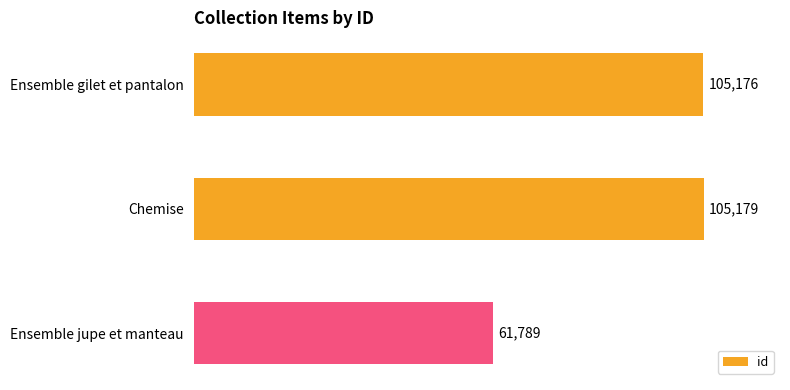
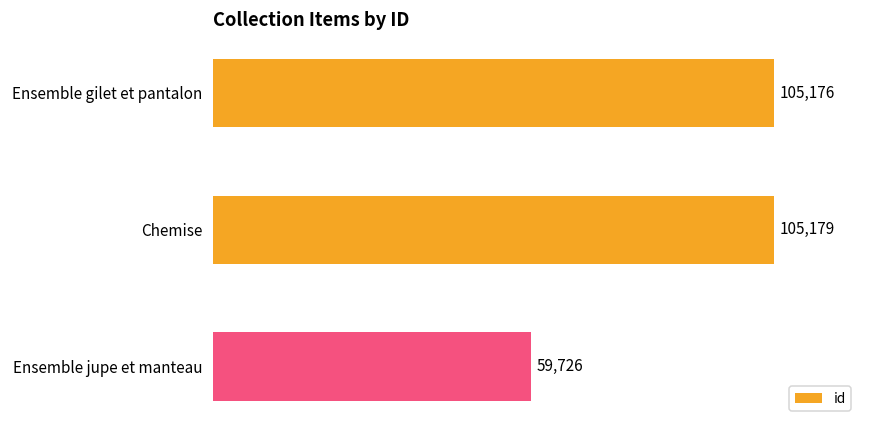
  {
    "Ensemble gilet et pantalon": "105,176",
    "Chemise": "105,179",
-   "Ensemble jupe et manteau": "61,789"
+   "Ensemble jupe et manteau": "59,726"
  }
